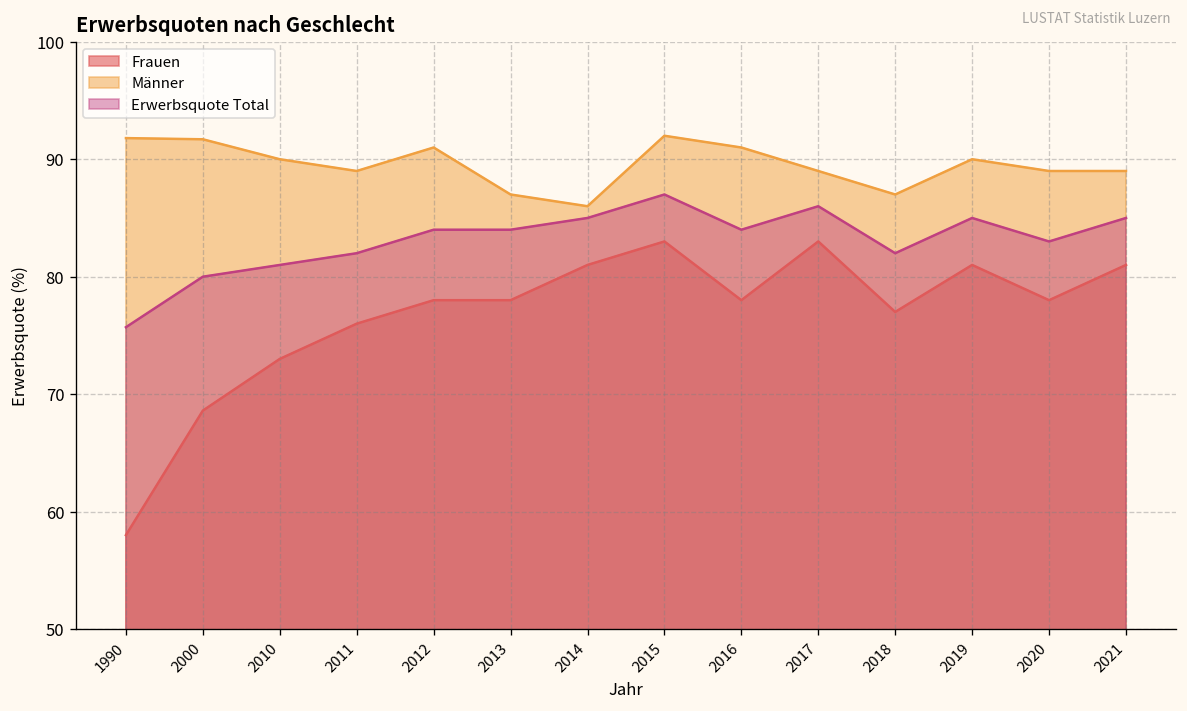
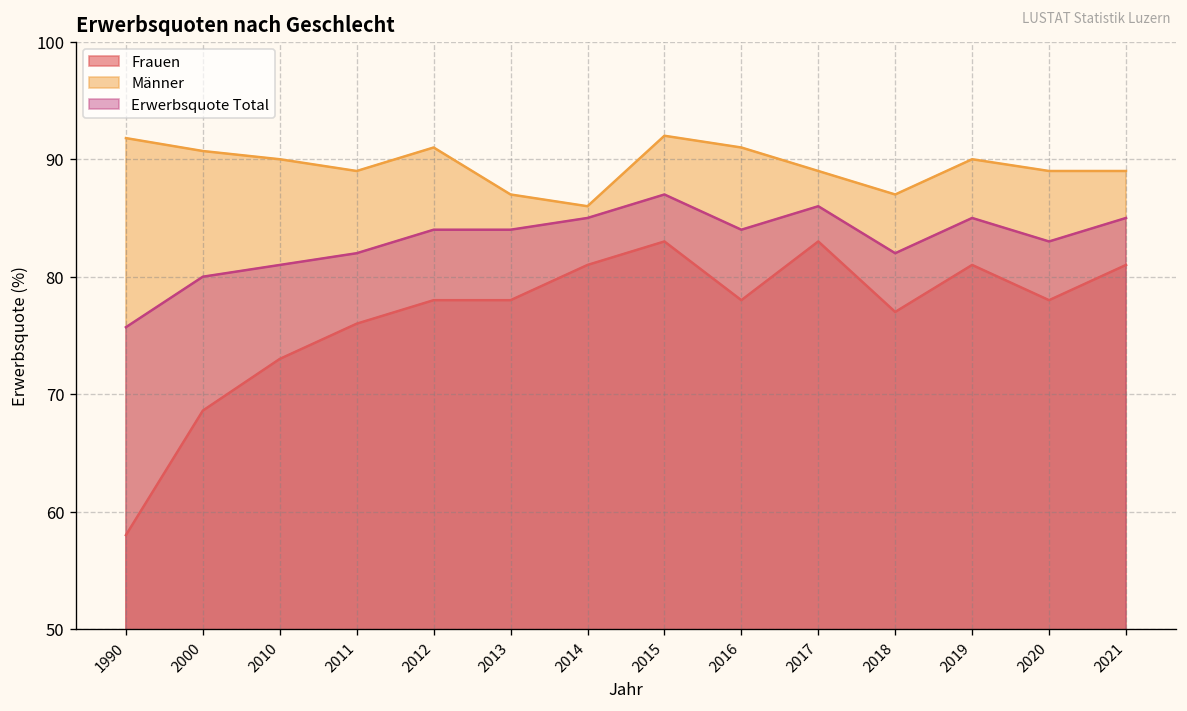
  {
    "Männer": {
      "1990": 92,
-     "2000": 92,
+     "2000": 91,
      "2010": 90,
      "2011": 89,
      "2012": 91,
      "2013": 87,
      "2014": 86,
      "2015": 92,
      "2016": 91,
      "2017": 89,
      "2018": 87,
      "2019": 90,
      "2020": 89,
      "2021": 89
    }
  }
